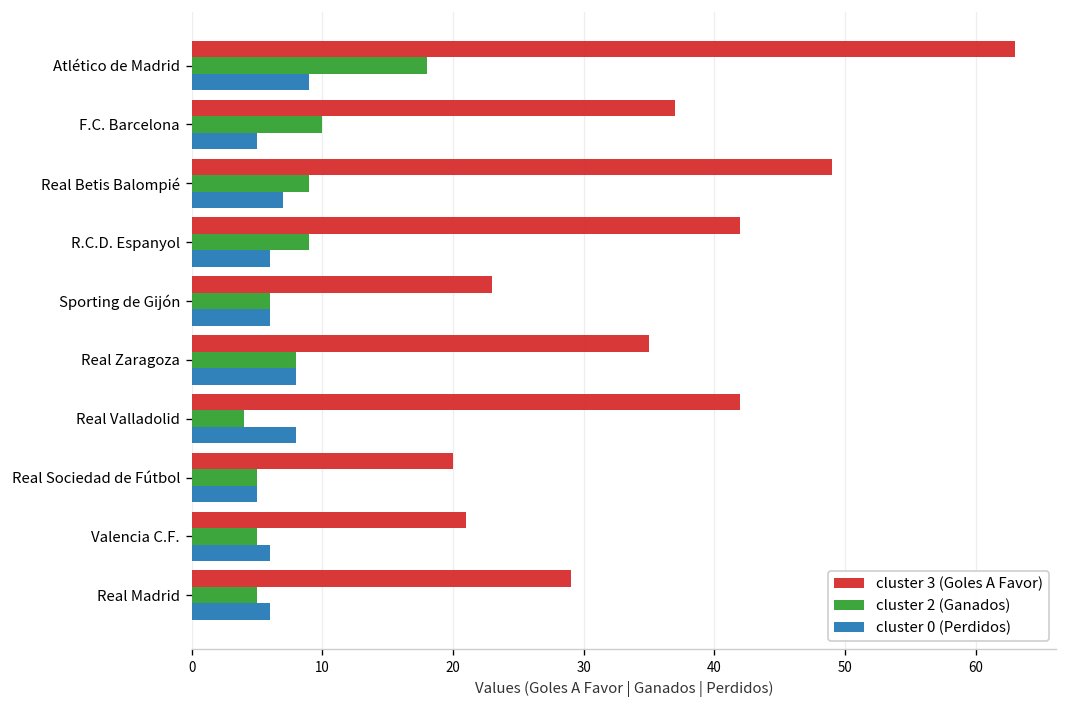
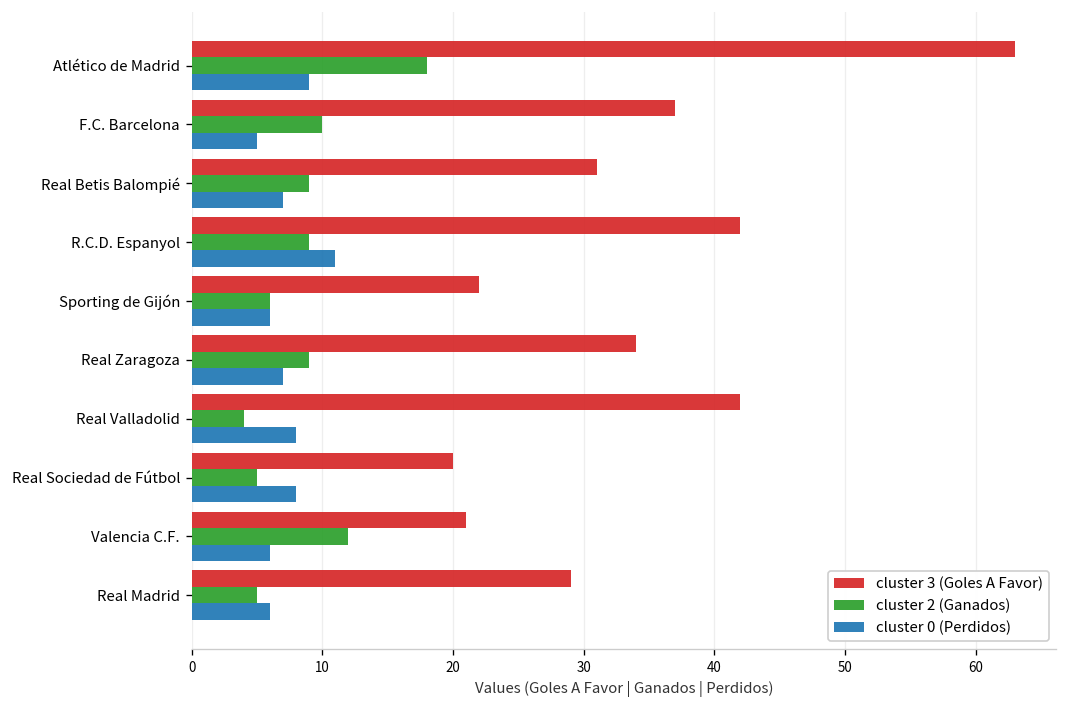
  {
    "cluster 3 (Goles A Favor)": {
      "Atlético de Madrid": 63,
      "F.C. Barcelona": 37,
-     "Real Betis Balompié": 49,
+     "Real Betis Balompié": 31,
      "R.C.D. Espanyol": 42,
-     "Sporting de Gijón": 23,
-     "Real Zaragoza": 35,
+     "Sporting de Gijón": 22,
+     "Real Zaragoza": 34,
      "Real Valladolid": 42,
      "Real Sociedad de Fútbol": 20,
      "Valencia C.F.": 21,
      "Real Madrid": 29
    },
    "cluster 2 (Ganados)": {
      "Atlético de Madrid": 18,
      "F.C. Barcelona": 10,
      "Real Betis Balompié": 9,
      "R.C.D. Espanyol": 9,
      "Sporting de Gijón": 6,
-     "Real Zaragoza": 8,
+     "Real Zaragoza": 9,
      "Real Valladolid": 4,
      "Real Sociedad de Fútbol": 5,
-     "Valencia C.F.": 5,
+     "Valencia C.F.": 12,
      "Real Madrid": 5
    },
    "cluster 0 (Perdidos)": {
      "Atlético de Madrid": 9,
      "F.C. Barcelona": 5,
      "Real Betis Balompié": 7,
-     "R.C.D. Espanyol": 6,
+     "R.C.D. Espanyol": 11,
      "Sporting de Gijón": 6,
-     "Real Zaragoza": 8,
+     "Real Zaragoza": 7,
      "Real Valladolid": 8,
-     "Real Sociedad de Fútbol": 5,
+     "Real Sociedad de Fútbol": 8,
      "Valencia C.F.": 6,
      "Real Madrid": 6
    }
  }
